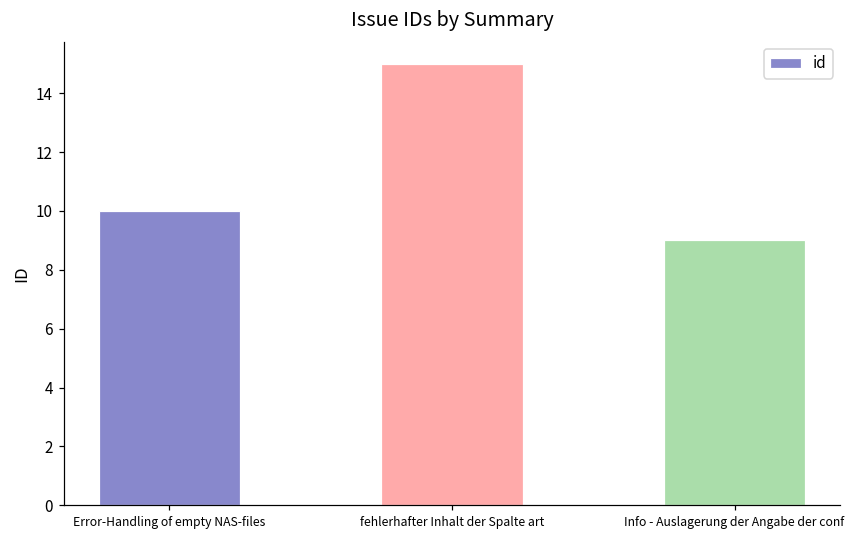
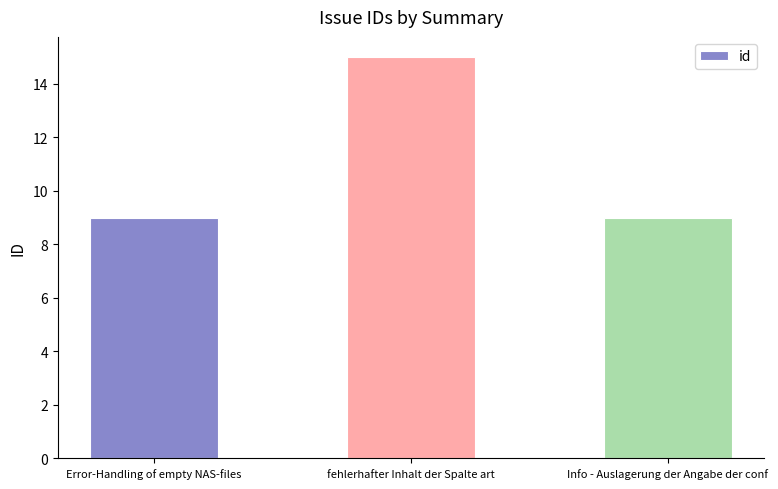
  {
-   "Error-Handling of empty NAS-files": 10,
+   "Error-Handling of empty NAS-files": 9,
    "fehlerhafter Inhalt der Spalte art": 15,
    "Info - Auslagerung der Angabe der conf": 9
  }
